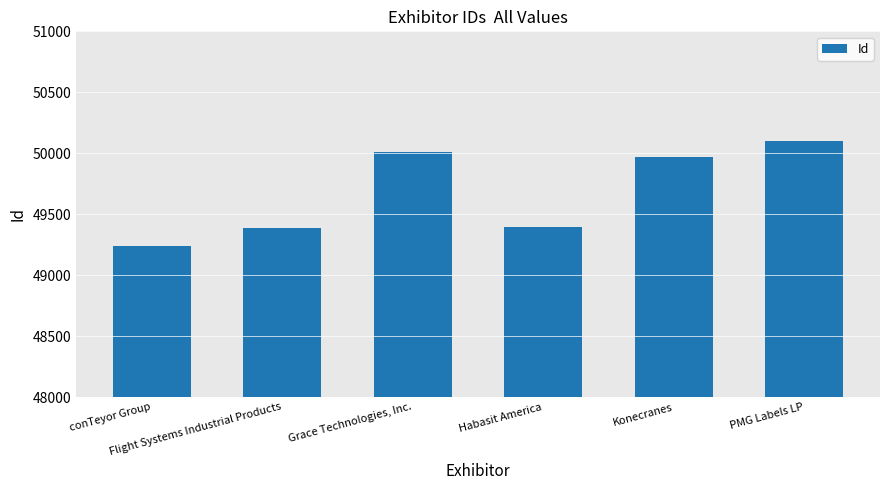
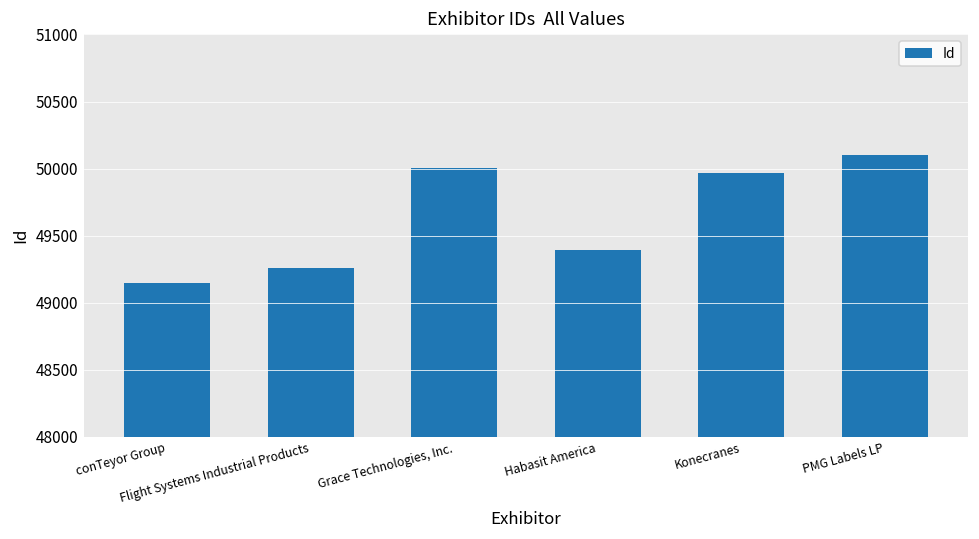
  {
-   "conTeyor Group": 49240,
-   "Flight Systems Industrial Products": 49380,
+   "conTeyor Group": 49150,
+   "Flight Systems Industrial Products": 49260,
    "Grace Technologies, Inc.": 50010,
    "Habasit America": 49400,
    "Konecranes": 49970,
    "PMG Labels LP": 50100
  }
